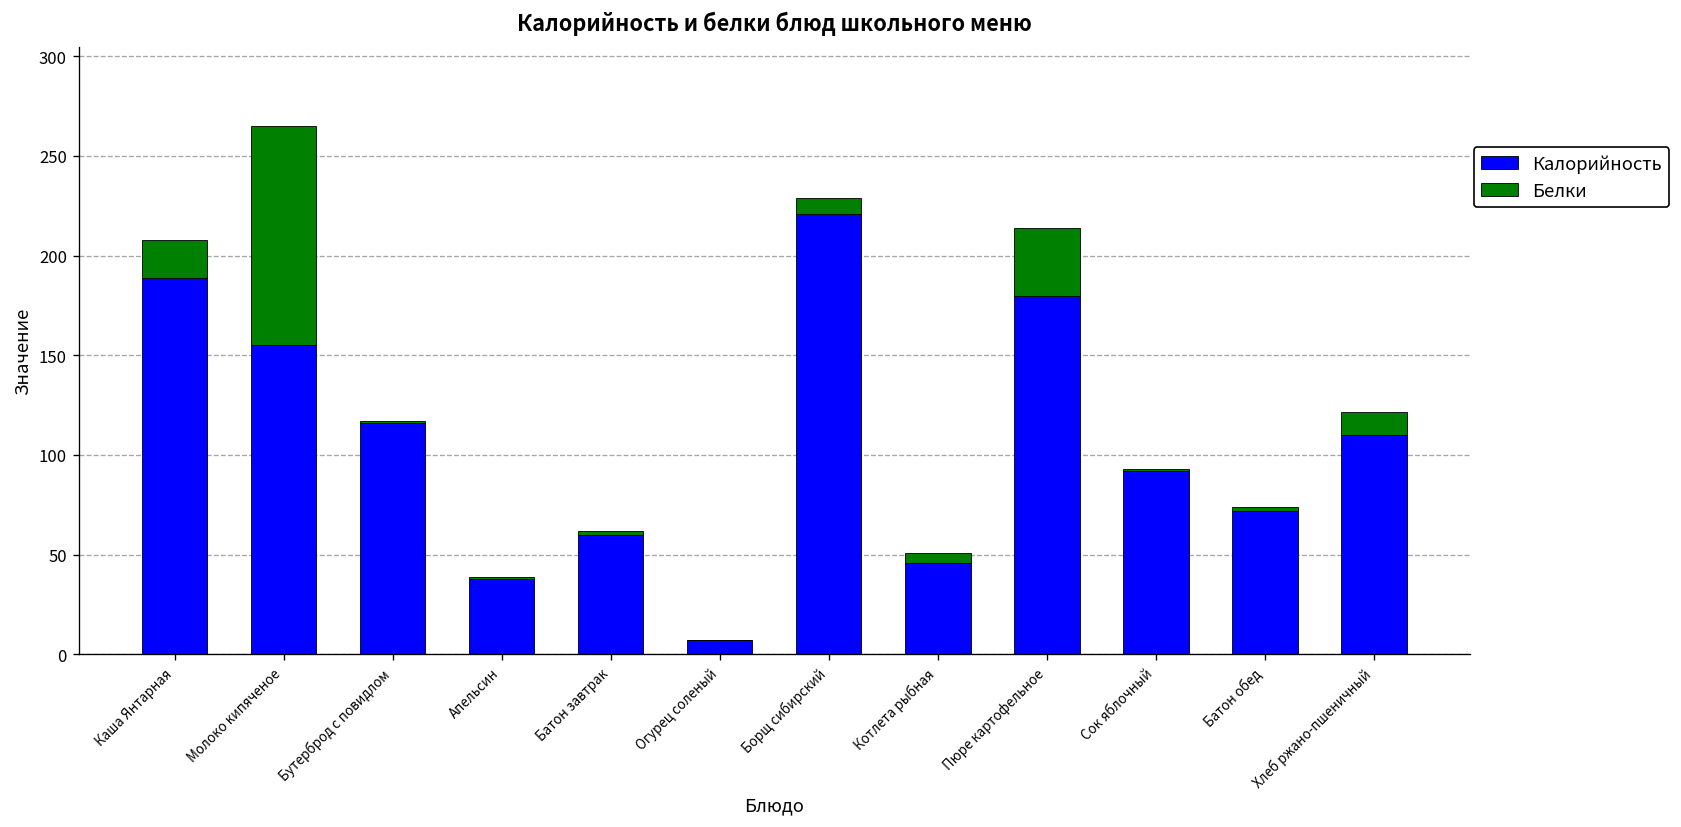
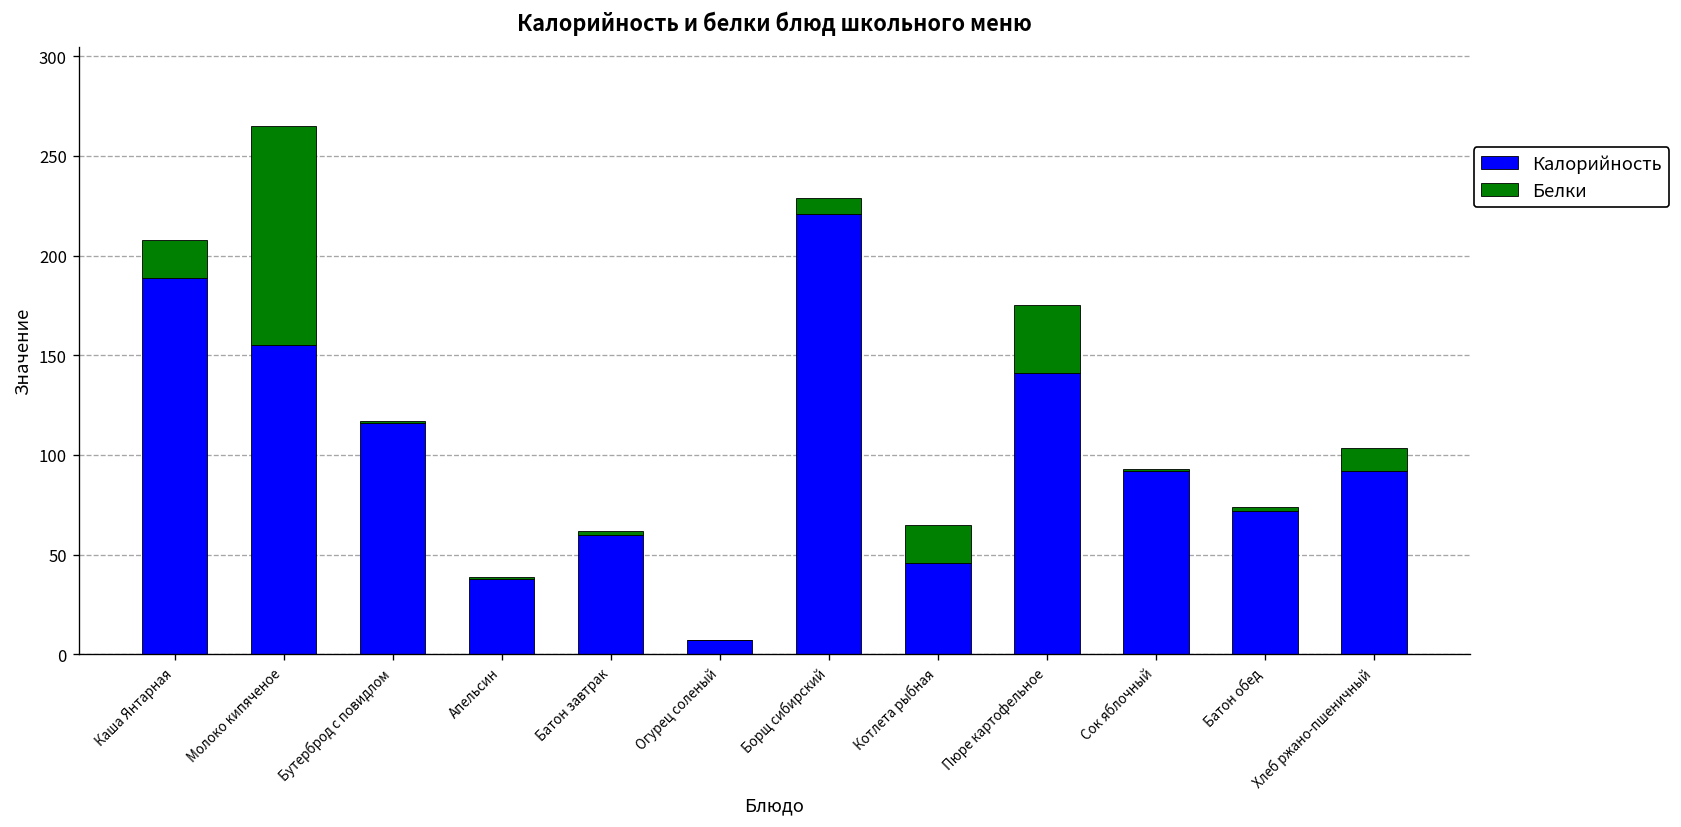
  {
    "Калорийность": {
      "Каша Янтарная": 189,
      "Молоко кипяченое": 155,
      "Бутерброд с повидлом": 116,
      "Апельсин": 38,
      "Батон завтрак": 60,
      "Огурец соленый": 7,
      "Борщ сибирский": 221,
      "Котлета рыбная": 46,
-     "Пюре картофельное": 180,
+     "Пюре картофельное": 141,
      "Сок яблочный": 92,
      "Батон обед": 72,
-     "Хлеб ржано-пшеничный": 110
+     "Хлеб ржано-пшеничный": 92
    },
    "Белки": {
      "Каша Янтарная": 19,
      "Молоко кипяченое": 110,
      "Батон завтрак": 2,
      "Огурец соленый": 0,
      "Борщ сибирский": 8,
-     "Котлета рыбная": 5,
+     "Котлета рыбная": 19,
      "Пюре картофельное": 34,
      "Батон обед": 2,
      "Хлеб ржано-пшеничный": 12
    }
  }
